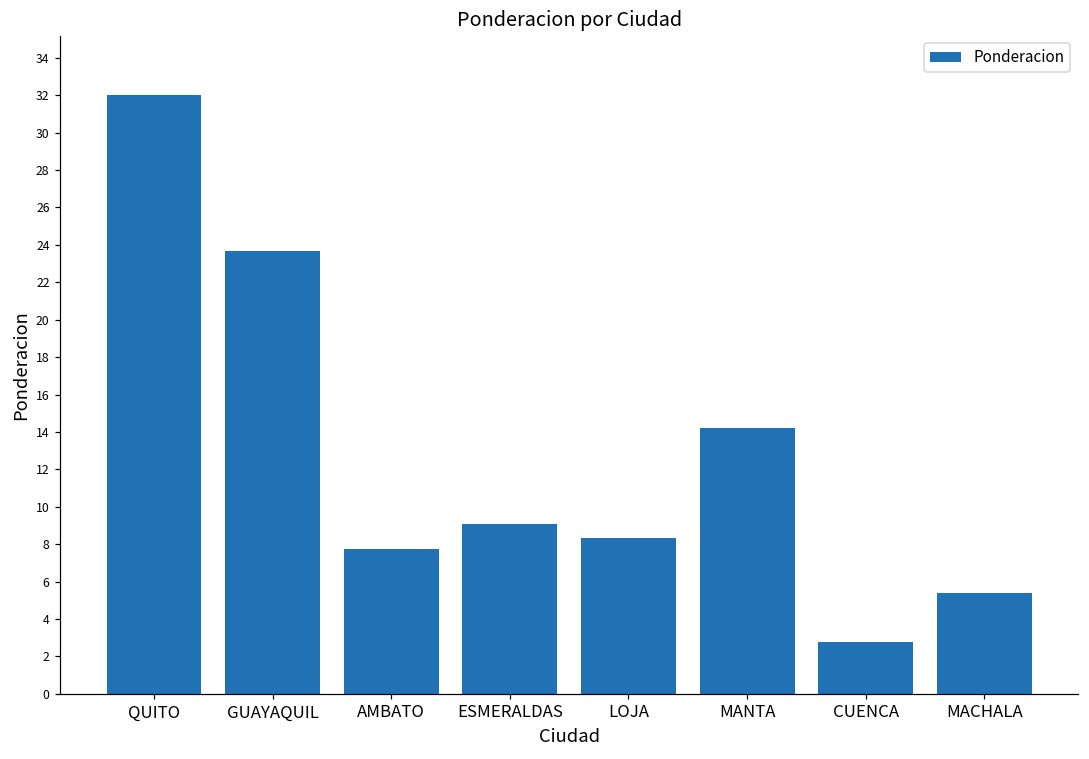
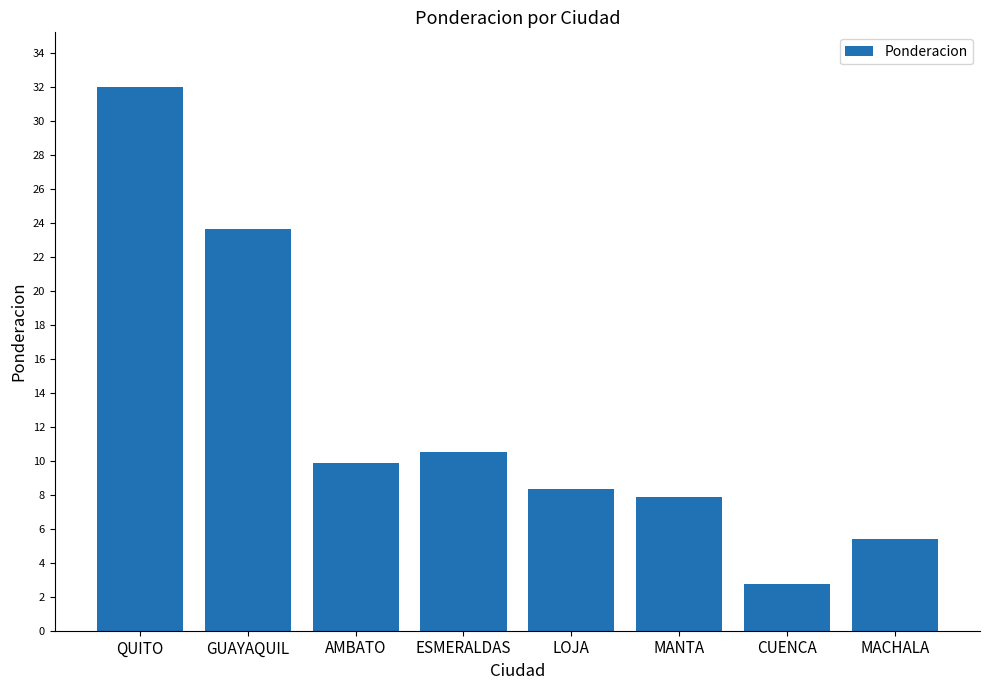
  {
    "QUITO": 32.0,
    "GUAYAQUIL": 23.6,
-   "AMBATO": 7.7,
-   "ESMERALDAS": 9.1,
+   "AMBATO": 9.9,
+   "ESMERALDAS": 10.5,
    "LOJA": 8.3,
-   "MANTA": 14.2,
+   "MANTA": 7.9,
    "CUENCA": 2.8,
    "MACHALA": 5.4
  }
